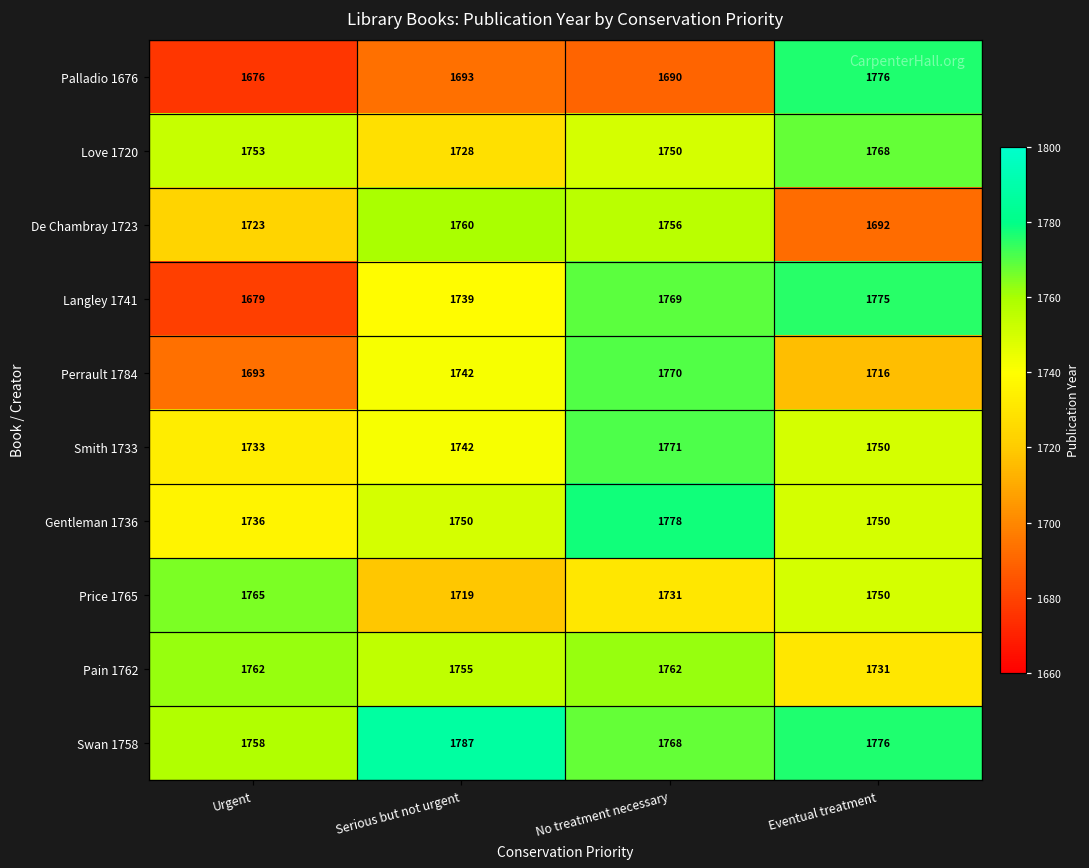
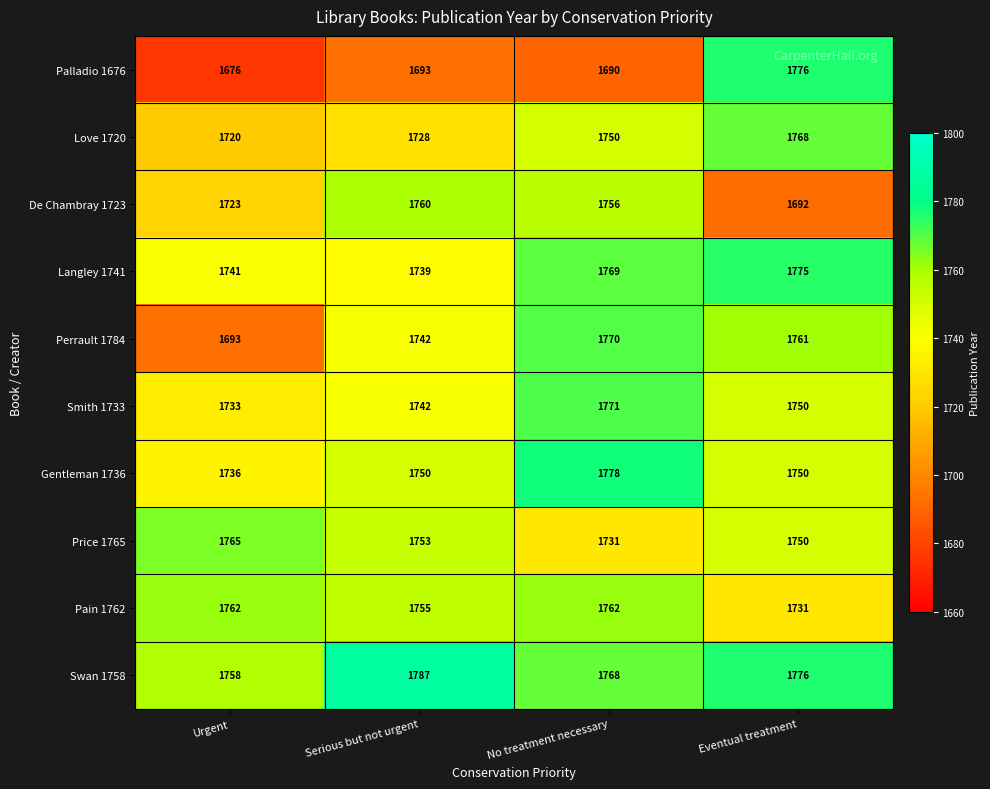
  {
    "Palladio 1676": {
      "Urgent": 1676,
      "Serious but not urgent": 1693,
      "No treatment necessary": 1690
    },
    "Love 1720": {
-     "Urgent": 1753,
+     "Urgent": 1720,
      "Serious but not urgent": 1728,
      "No treatment necessary": 1750,
      "Eventual treatment": 1768
    },
    "De Chambray 1723": {
      "Urgent": 1723,
      "Serious but not urgent": 1760,
      "No treatment necessary": 1756,
      "Eventual treatment": 1692
    },
    "Langley 1741": {
-     "Urgent": 1679,
+     "Urgent": 1741,
      "Serious but not urgent": 1739,
      "No treatment necessary": 1769,
      "Eventual treatment": 1775
    },
    "Perrault 1784": {
      "Urgent": 1693,
      "Serious but not urgent": 1742,
      "No treatment necessary": 1770,
-     "Eventual treatment": 1716
+     "Eventual treatment": 1761
    },
    "Smith 1733": {
      "Urgent": 1733,
      "Serious but not urgent": 1742,
      "No treatment necessary": 1771,
      "Eventual treatment": 1750
    },
    "Gentleman 1736": {
      "Urgent": 1736,
      "Serious but not urgent": 1750,
      "No treatment necessary": 1778,
      "Eventual treatment": 1750
    },
    "Price 1765": {
      "Urgent": 1765,
-     "Serious but not urgent": 1719,
+     "Serious but not urgent": 1753,
      "No treatment necessary": 1731,
      "Eventual treatment": 1750
    },
    "Pain 1762": {
      "Urgent": 1762,
      "Serious but not urgent": 1755,
      "No treatment necessary": 1762,
      "Eventual treatment": 1731
    },
    "Swan 1758": {
      "Urgent": 1758,
      "Serious but not urgent": 1787,
      "No treatment necessary": 1768,
      "Eventual treatment": 1776
    }
  }
